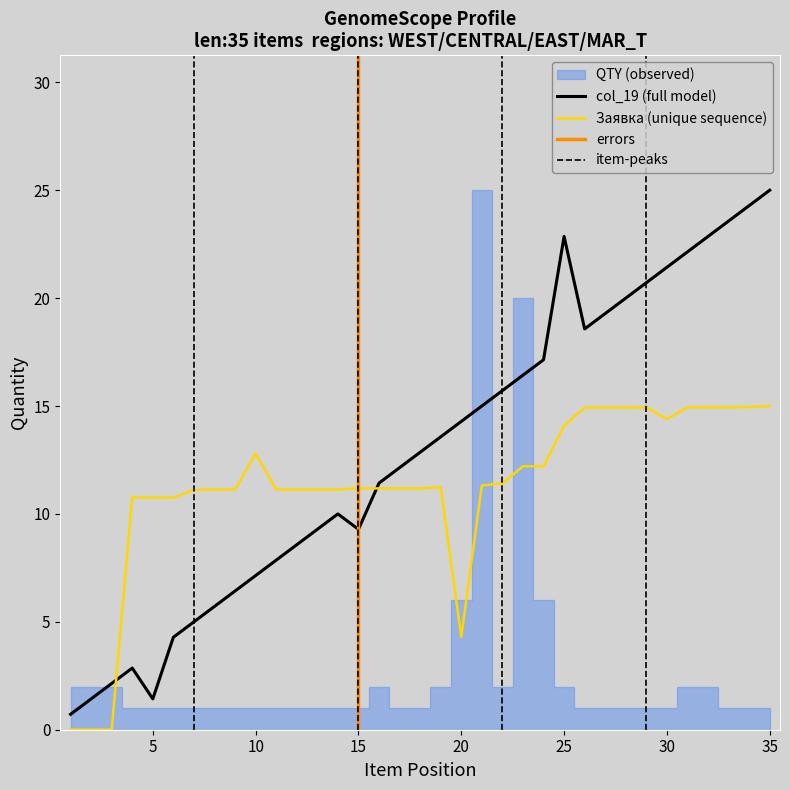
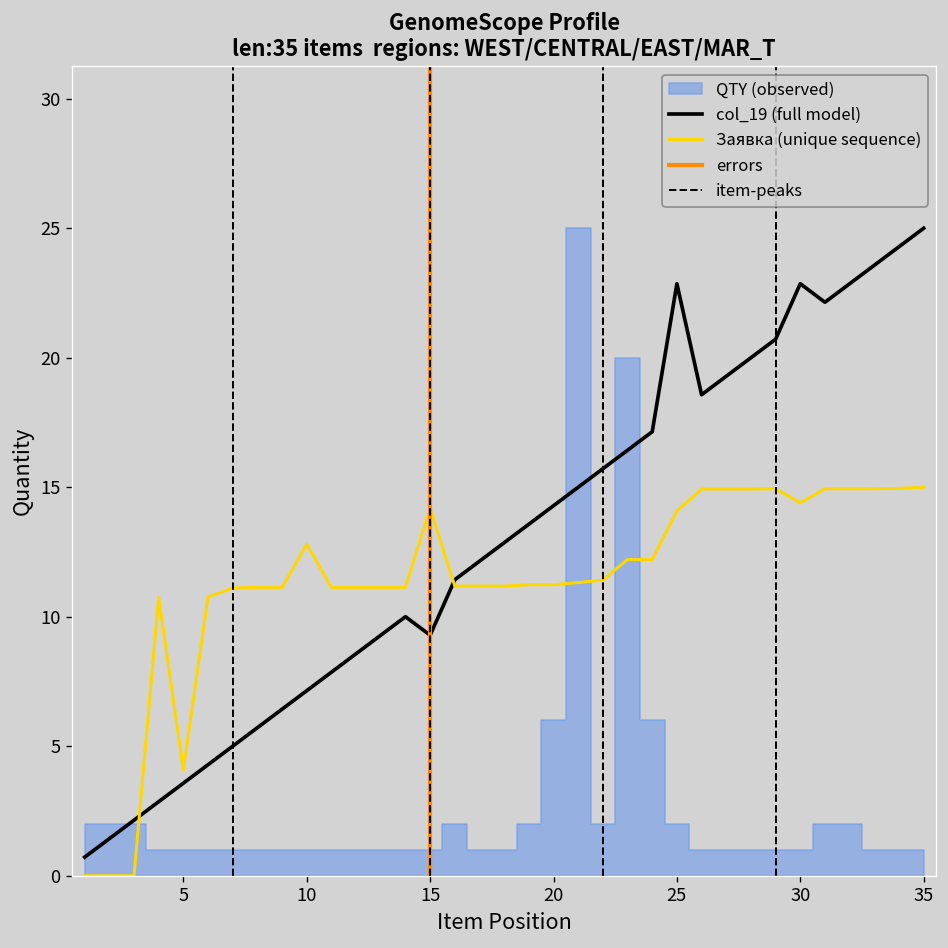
  {
    "col_19 (full model)": {
-     "5": 1.4,
+     "5": 3.6,
      "10": 7.1,
      "15": 9.3,
      "20": 14.3,
      "25": 22.9,
-     "30": 21.4,
+     "30": 22.9,
      "35": 25.0
    },
    "Заявка (unique sequence)": {
-     "5": 10.8,
+     "5": 4.1,
      "10": 12.8,
-     "15": 11.2,
-     "20": 4.3,
+     "15": 14.2,
+     "20": 11.2,
      "25": 14.1,
      "30": 14.4,
      "35": 15.0
    }
  }
